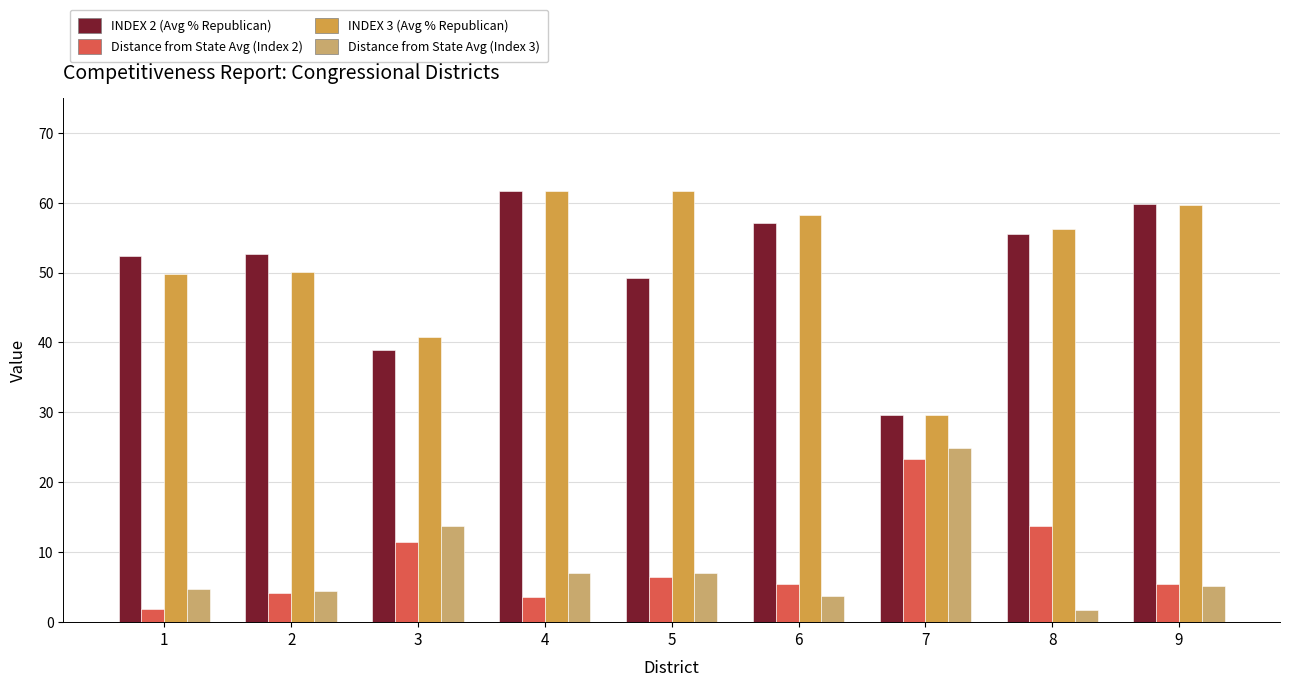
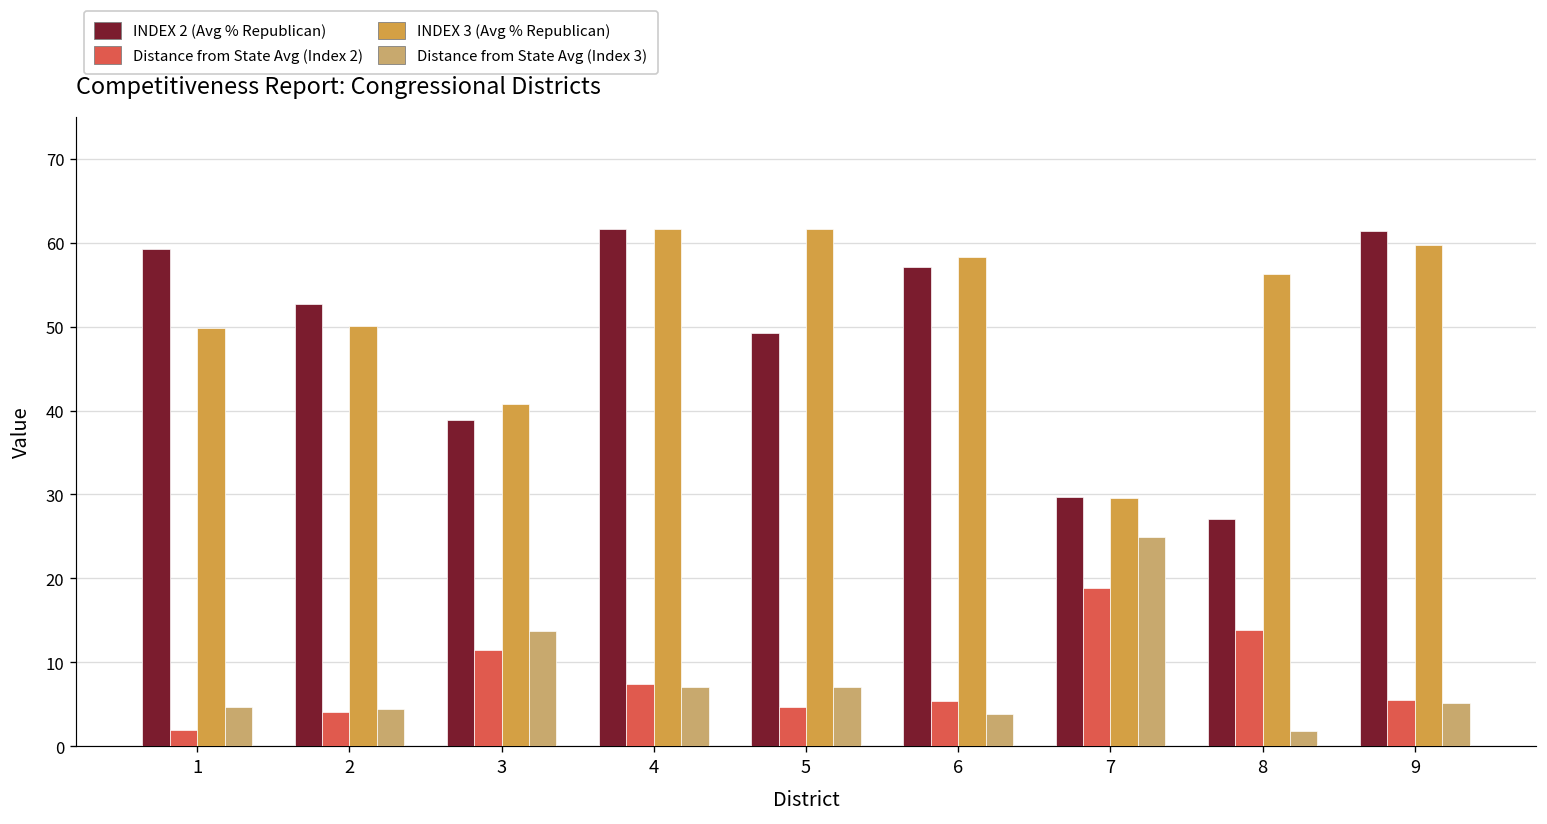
  {
    "INDEX 2 (Avg % Republican)": {
-     "1": 52,
+     "1": 59,
      "2": 53,
      "3": 39,
      "4": 62,
      "5": 49,
      "6": 57,
      "7": 30,
-     "8": 56,
-     "9": 60
+     "8": 27,
+     "9": 61
    },
    "Distance from State Avg (Index 2)": {
      "1": 2,
      "2": 4,
      "3": 12,
-     "4": 4,
-     "5": 6,
+     "4": 7,
+     "5": 5,
      "6": 5,
-     "7": 23,
+     "7": 19,
      "8": 14,
      "9": 6
    }
  }
